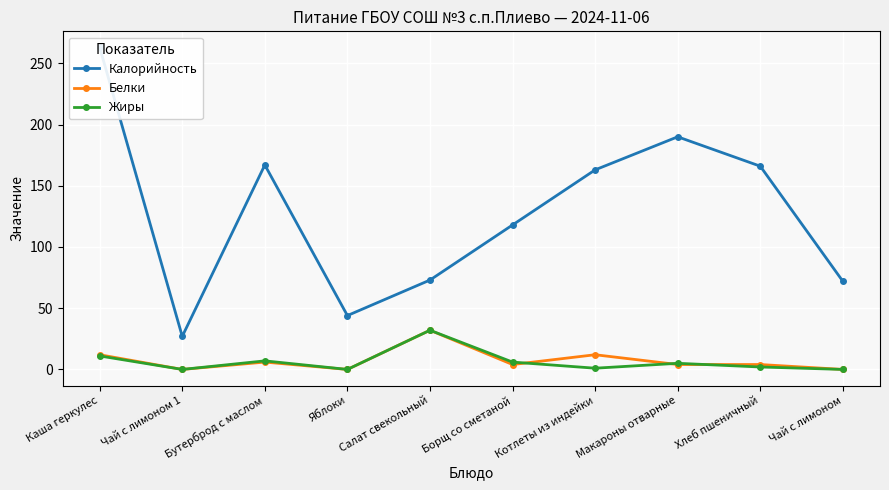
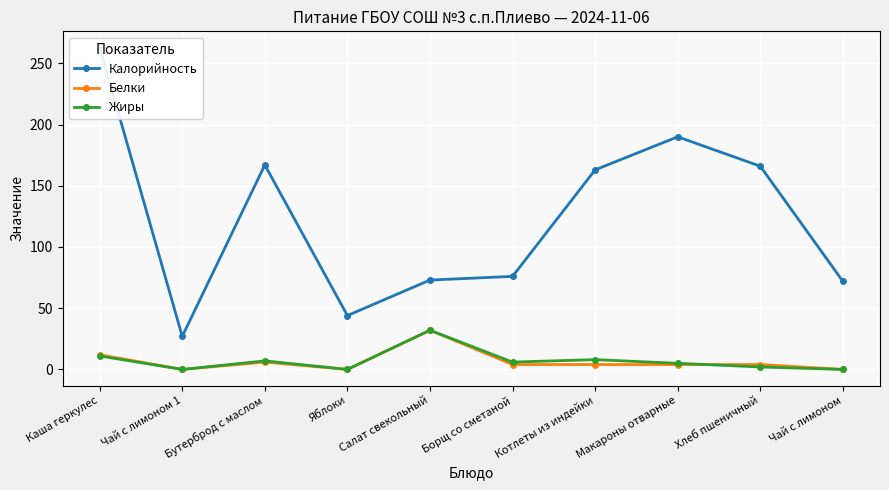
  {
    "Калорийность": {
      "Чай с лимоном 1": 27,
      "Бутерброд с маслом": 167,
      "Яблоки": 44,
      "Салат свекольный": 73,
-     "Борщ со сметаной": 118,
+     "Борщ со сметаной": 76,
      "Котлеты из индейки": 163,
      "Макароны отварные": 190,
      "Хлеб пшеничный": 166,
      "Чай с лимоном": 72
    },
    "Белки": {
-     "Котлеты из индейки": 12
+     "Котлеты из индейки": 4
    },
    "Жиры": {
-     "Котлеты из индейки": 1
+     "Котлеты из индейки": 8
    }
  }
